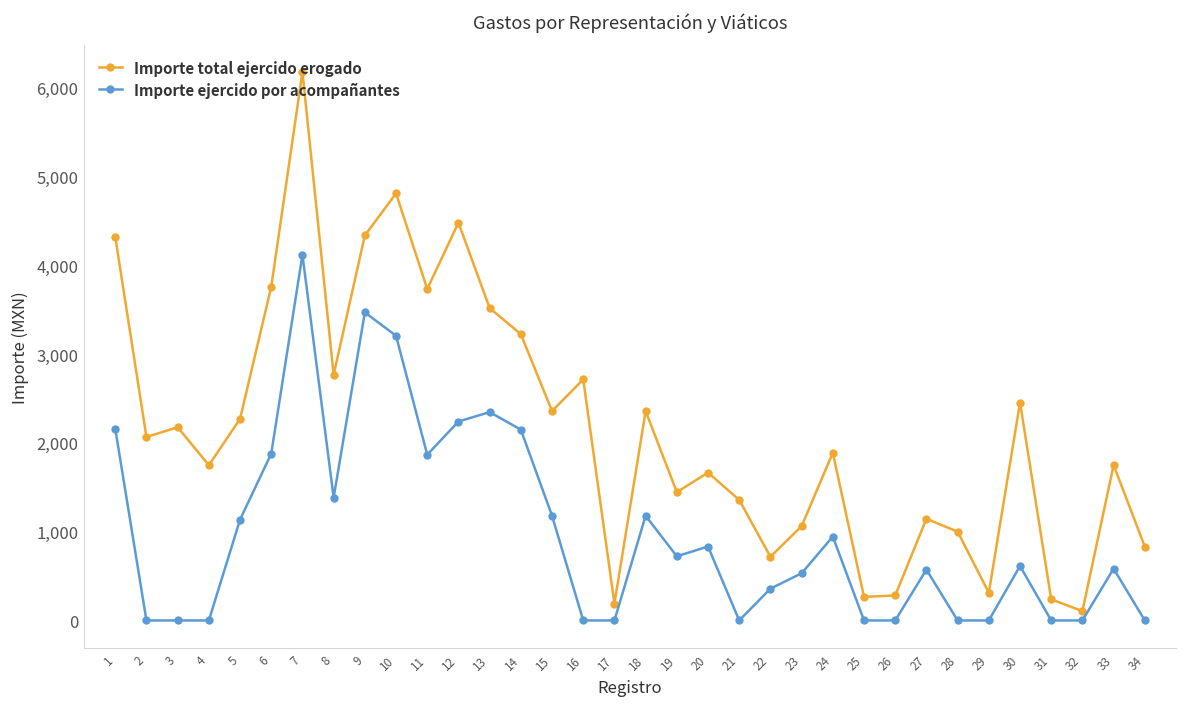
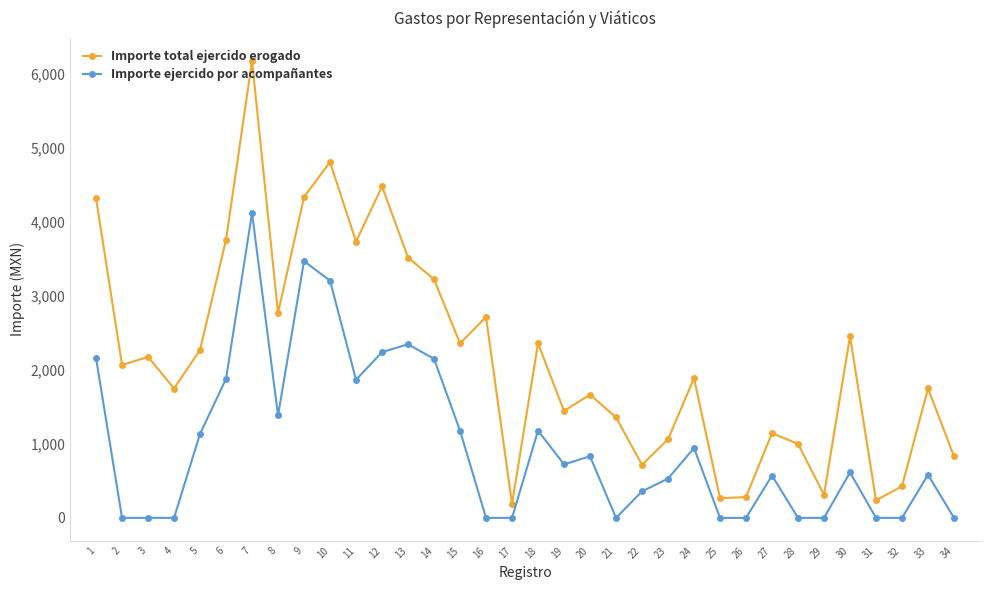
  {
    "Importe total ejercido erogado": {
      "1": "4,300",
      "2": "2,100",
      "3": "2,200",
      "4": "1,700",
      "5": "2,300",
      "6": "3,800",
      "7": "6,200",
      "8": "2,800",
      "9": "4,300",
      "10": "4,800",
      "11": "3,700",
      "12": "4,500",
      "13": "3,500",
      "14": "3,200",
      "15": "2,400",
      "16": "2,700",
      "17": "200",
      "18": "2,400",
      "19": "1,400",
      "20": "1,700",
      "21": "1,400",
      "22": "700",
      "23": "1,100",
      "24": "1,900",
      "25": "300",
      "26": "300",
      "27": "1,100",
      "28": "1,000",
      "29": "300",
      "30": "2,500",
      "31": "200",
-     "32": "100",
+     "32": "400",
      "33": "1,700",
      "34": "800"
    },
    "Importe ejercido por acompañantes": {
      "1": "2,200",
      "2": "0",
      "3": "0",
      "4": "0",
      "5": "1,100",
      "6": "1,900",
      "7": "4,100",
      "8": "1,400",
      "9": "3,500",
      "10": "3,200",
      "11": "1,900",
      "12": "2,200",
      "13": "2,300",
      "14": "2,100",
      "15": "1,200",
      "16": "0",
      "17": "0",
      "18": "1,200",
      "19": "700",
      "20": "800",
      "21": "0",
      "22": "400",
      "23": "500",
      "24": "900",
      "25": "0",
      "26": "0",
      "27": "600",
      "28": "0",
      "29": "0",
      "30": "600",
      "31": "0",
      "32": "0",
      "33": "600",
      "34": "0"
    }
  }
